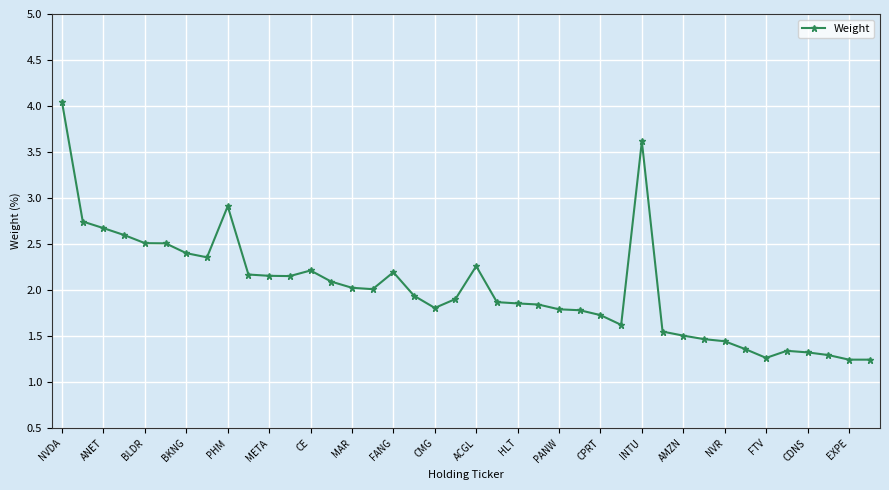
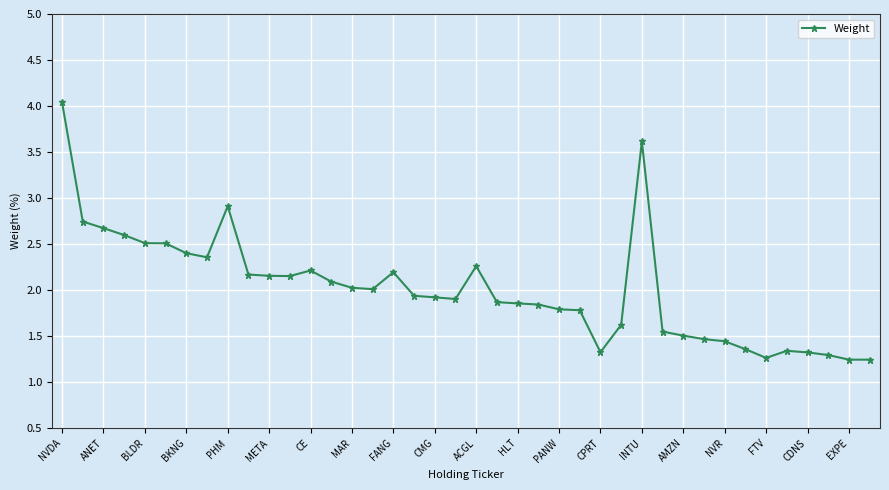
  {
    "NVDA": 4.0,
    "ANET": 2.7,
    "BLDR": 2.5,
    "BKNG": 2.4,
    "PHM": 2.9,
    "META": 2.2,
    "CE": 2.2,
    "MAR": 2.0,
    "FANG": 2.2,
-   "CMG": 1.8,
+   "CMG": 1.9,
    "ACGL": 2.3,
    "HLT": 1.9,
    "PANW": 1.8,
-   "CPRT": 1.7,
+   "CPRT": 1.3,
    "INTU": 3.6,
    "AMZN": 1.5,
    "NVR": 1.4,
    "FTV": 1.3,
    "CDNS": 1.3,
    "EXPE": 1.2
  }
